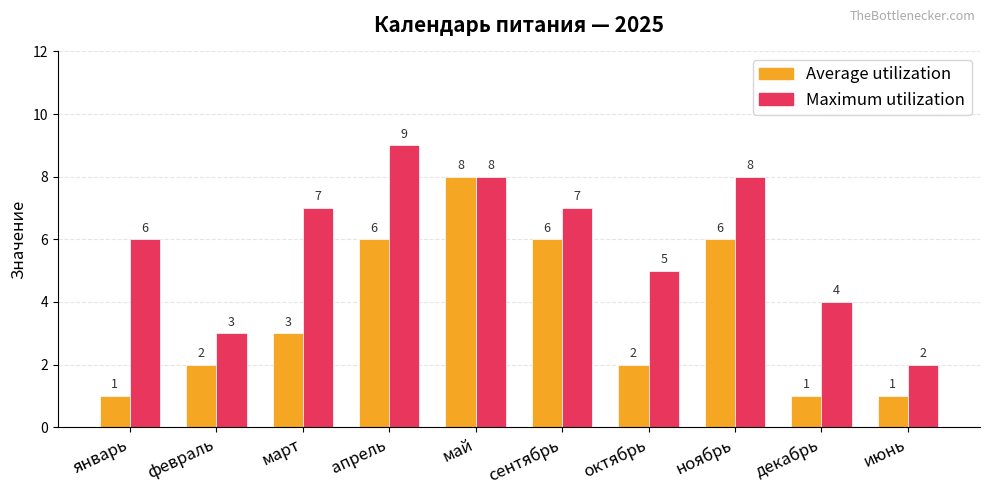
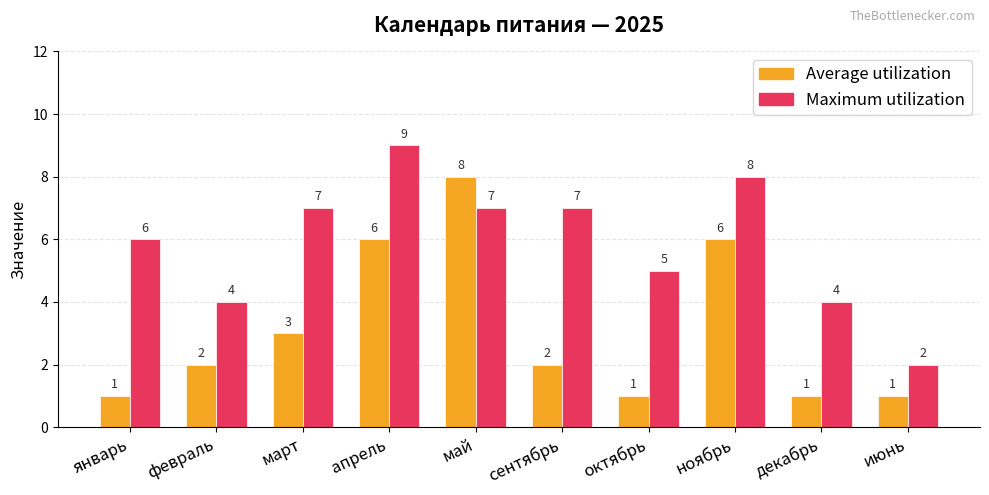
  {
    "Average utilization": {
      "январь": 1,
      "февраль": 2,
      "март": 3,
      "апрель": 6,
      "май": 8,
-     "сентябрь": 6,
-     "октябрь": 2,
+     "сентябрь": 2,
+     "октябрь": 1,
      "ноябрь": 6,
      "декабрь": 1,
      "июнь": 1
    },
    "Maximum utilization": {
      "январь": 6,
-     "февраль": 3,
+     "февраль": 4,
      "март": 7,
      "апрель": 9,
-     "май": 8,
+     "май": 7,
      "сентябрь": 7,
      "октябрь": 5,
      "ноябрь": 8,
      "декабрь": 4,
      "июнь": 2
    }
  }
